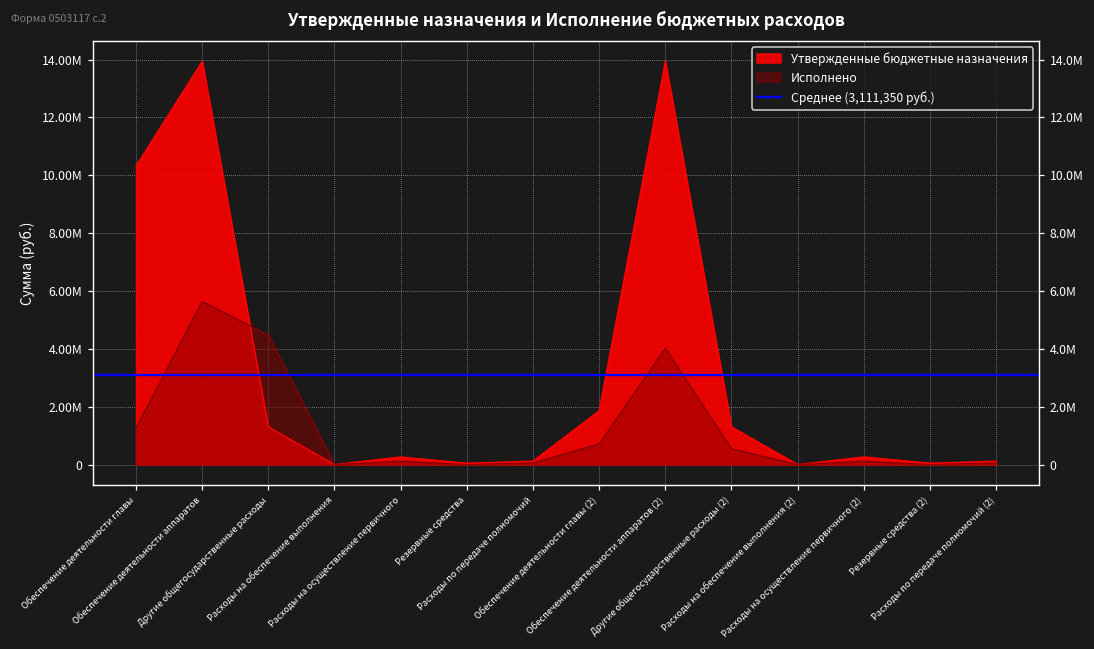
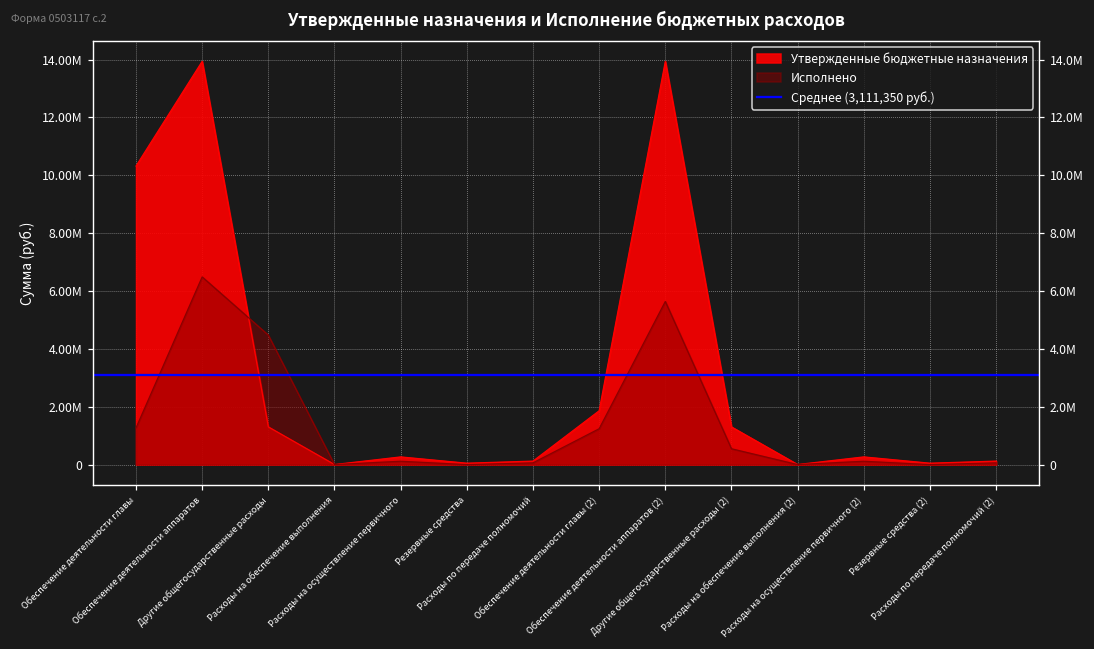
  {
    "Утвержденные бюджетные назначения": {
      "Обеспечение деятельности главы": 10300000,
      "Обеспечение деятельности аппаратов": 13900000,
      "Другие общегосударственные расходы": 1300000,
      "Расходы на осуществление первичного": 300000,
      "Обеспечение деятельности главы (2)": 1900000,
      "Обеспечение деятельности аппаратов (2)": 13900000,
      "Другие общегосударственные расходы (2)": 1300000,
      "Расходы на осуществление первичного (2)": 300000
    },
    "Исполнено": {
      "Обеспечение деятельности главы": 1300000,
-     "Обеспечение деятельности аппаратов": 5600000,
+     "Обеспечение деятельности аппаратов": 6500000,
      "Другие общегосударственные расходы": 4500000,
      "Расходы на осуществление первичного": 100000,
-     "Обеспечение деятельности главы (2)": 700000,
-     "Обеспечение деятельности аппаратов (2)": 4000000,
+     "Обеспечение деятельности главы (2)": 1200000,
+     "Обеспечение деятельности аппаратов (2)": 5600000,
      "Другие общегосударственные расходы (2)": 500000,
      "Расходы на осуществление первичного (2)": 100000
    }
  }
